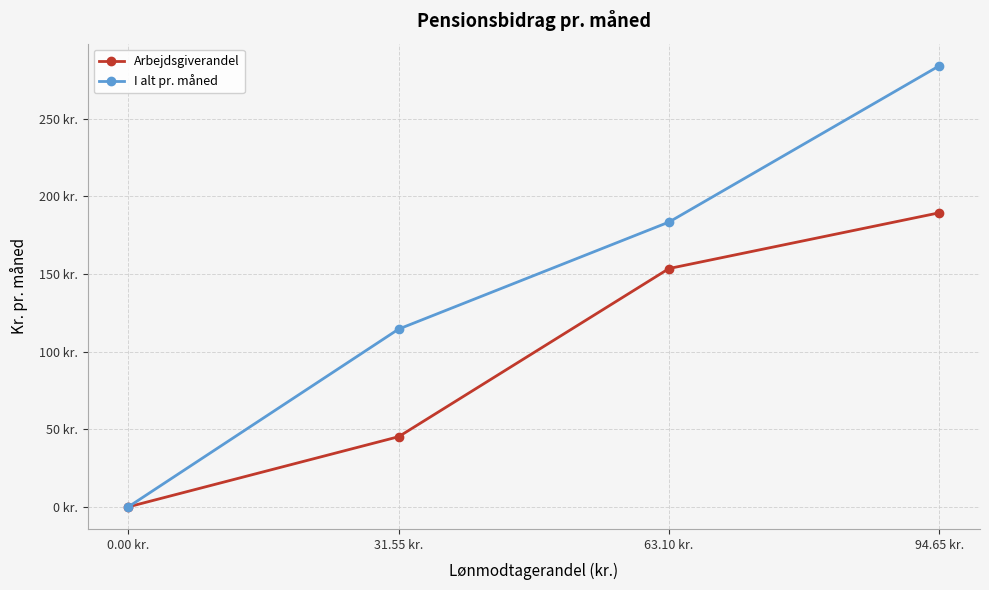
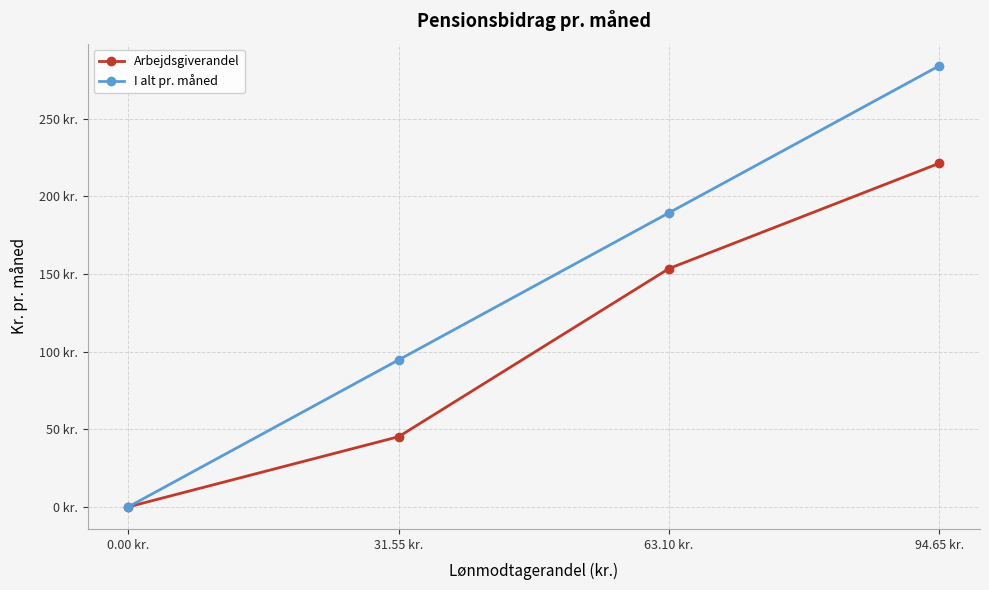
  {
    "Arbejdsgiverandel": {
      "31.55 kr.": "45 kr.",
      "63.10 kr.": "153 kr.",
-     "94.65 kr.": "189 kr."
+     "94.65 kr.": "221 kr."
    },
    "I alt pr. måned": {
-     "31.55 kr.": "114 kr.",
-     "63.10 kr.": "183 kr.",
+     "31.55 kr.": "95 kr.",
+     "63.10 kr.": "189 kr.",
      "94.65 kr.": "284 kr."
    }
  }
